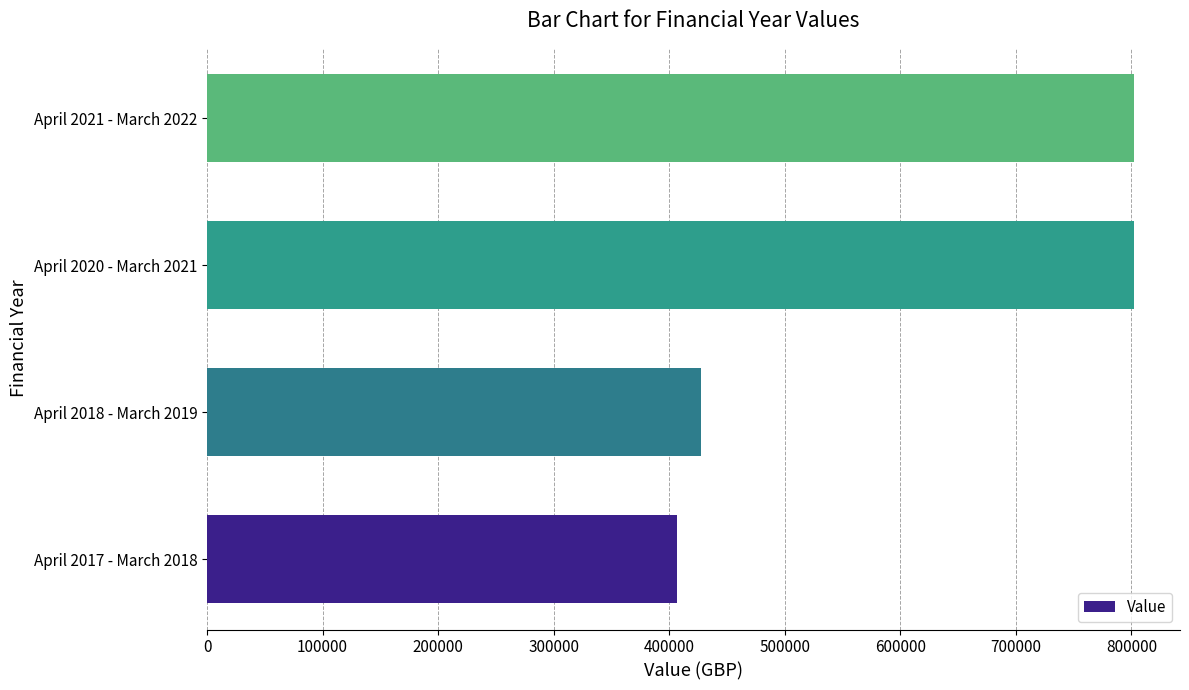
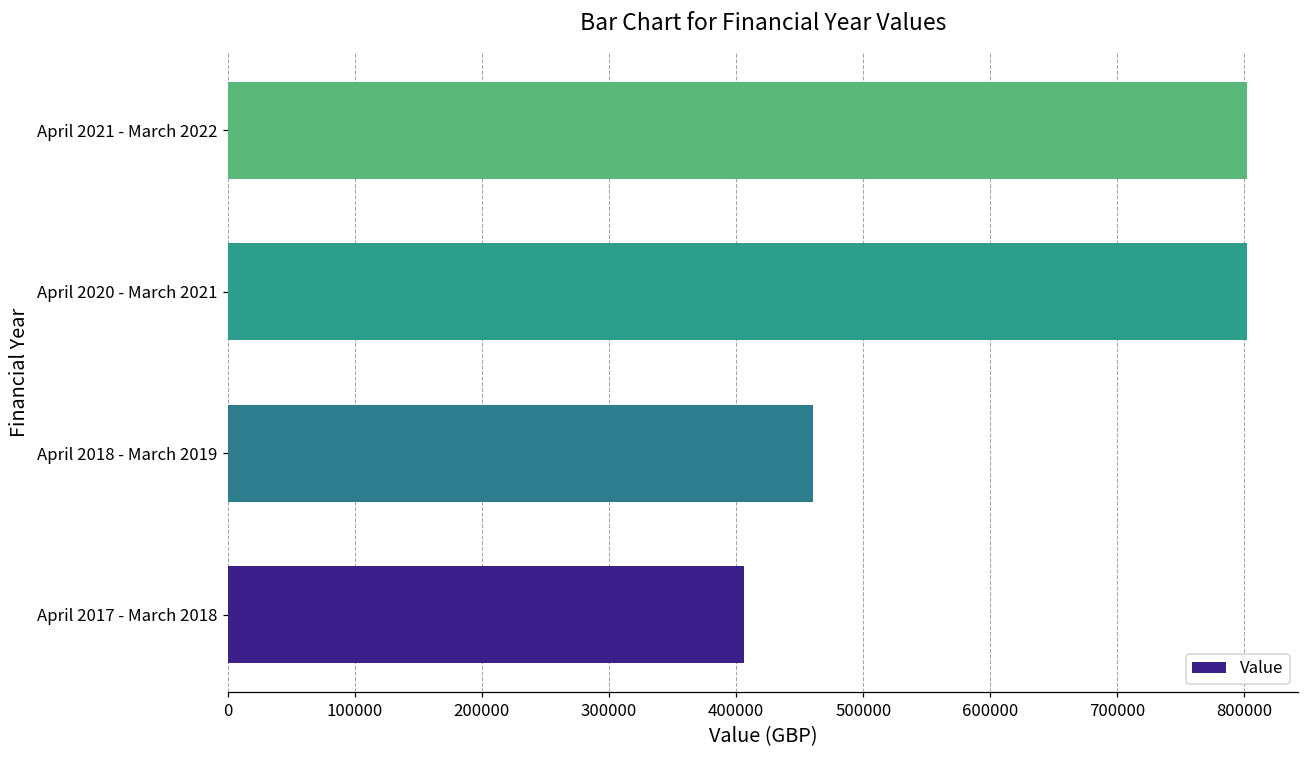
  {
    "April 2021 - March 2022": 802000,
    "April 2020 - March 2021": 802000,
-   "April 2018 - March 2019": 427000,
+   "April 2018 - March 2019": 460000,
    "April 2017 - March 2018": 407000
  }
